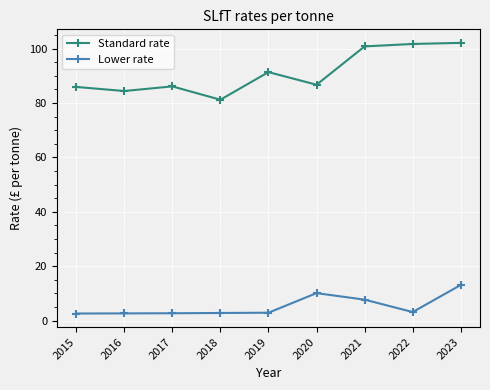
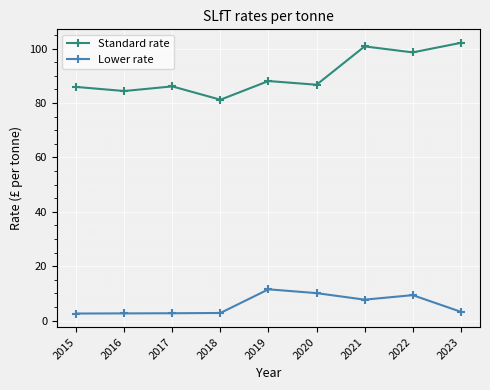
  {
    "Standard rate": {
      "2015": 86,
      "2016": 84,
      "2017": 86,
      "2018": 81,
-     "2019": 91,
+     "2019": 88,
      "2020": 87,
      "2021": 101,
-     "2022": 102,
+     "2022": 99,
      "2023": 102
    },
    "Lower rate": {
      "2015": 3,
      "2016": 3,
      "2017": 3,
      "2018": 3,
-     "2019": 3,
+     "2019": 12,
      "2020": 10,
      "2021": 8,
-     "2022": 3,
-     "2023": 13
+     "2022": 9,
+     "2023": 3
    }
  }
